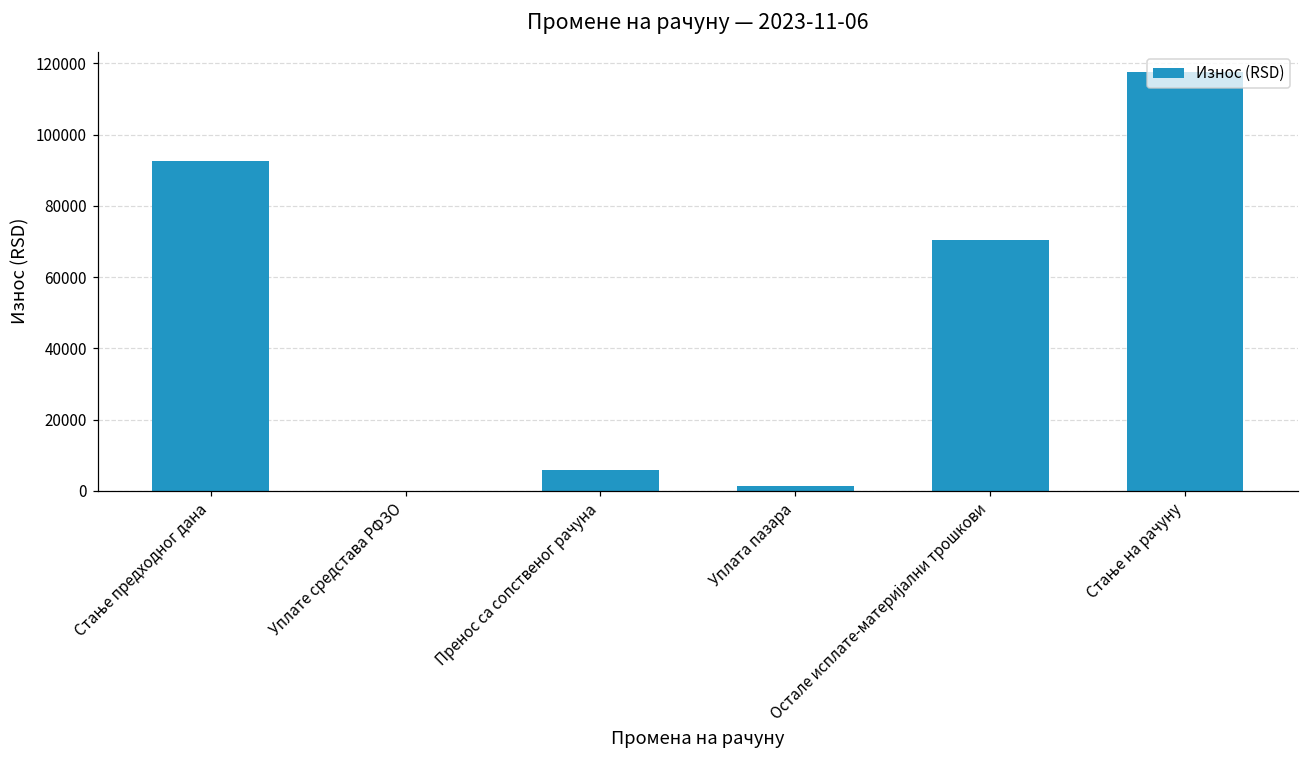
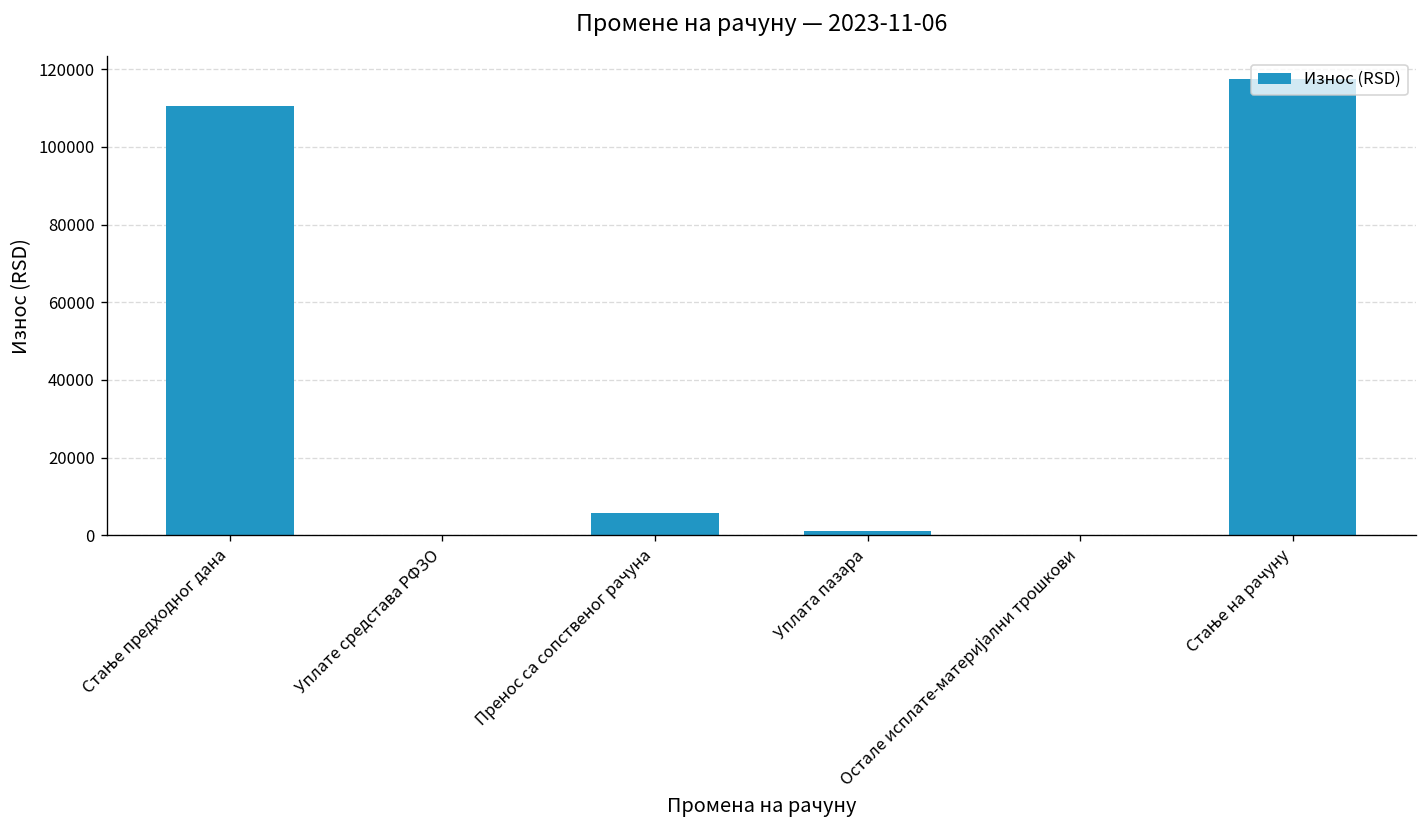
  {
-   "Стање предходног дана": 93000,
+   "Стање предходног дана": 110000,
    "Уплате средстава РФЗО": 0,
    "Пренос са сопственог рачуна": 6000,
    "Уплата пазара": 1000,
-   "Остале исплате-материјални трошкови": 70000
+   "Остале исплате-материјални трошкови": 0
  }
